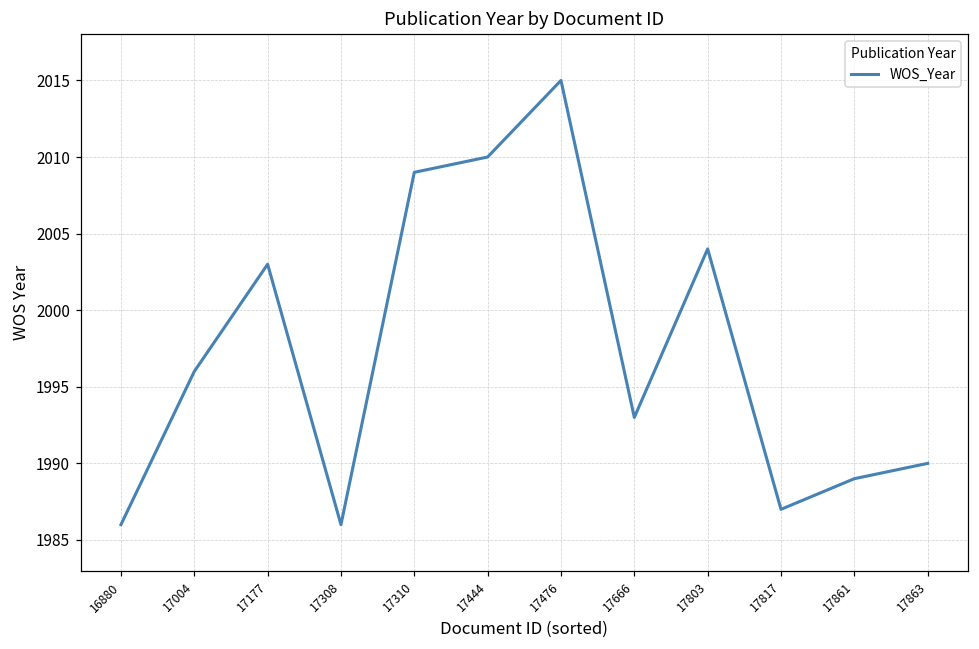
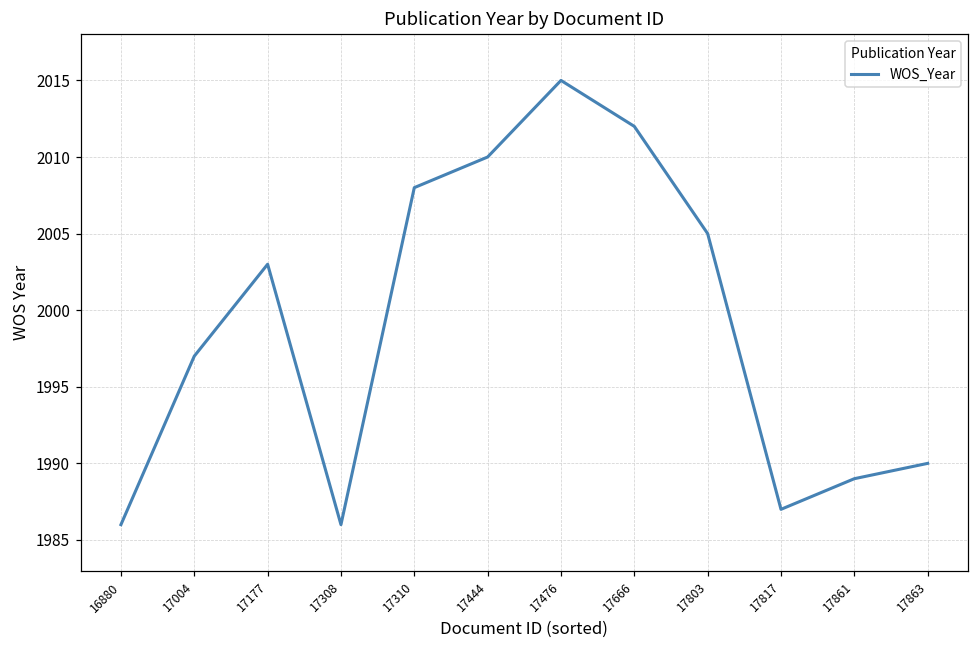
  {
    "16880": 1986,
-   "17004": 1996,
+   "17004": 1997,
    "17177": 2003,
    "17308": 1986,
-   "17310": 2009,
+   "17310": 2008,
    "17444": 2010,
    "17476": 2015,
-   "17666": 1993,
-   "17803": 2004,
+   "17666": 2012,
+   "17803": 2005,
    "17817": 1987,
    "17861": 1989,
    "17863": 1990
  }
